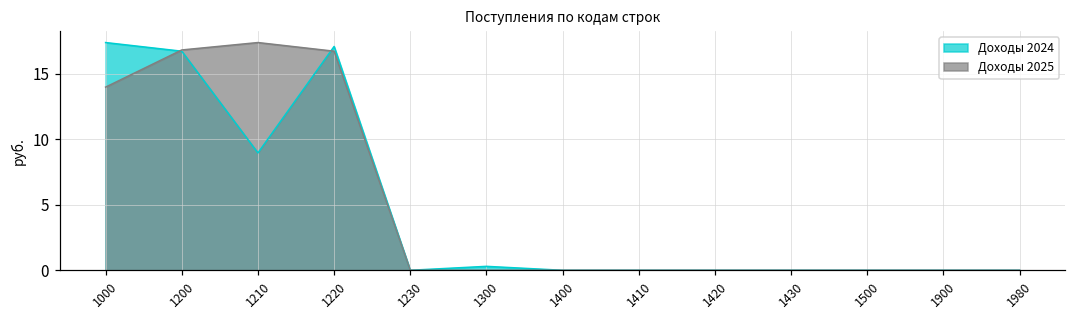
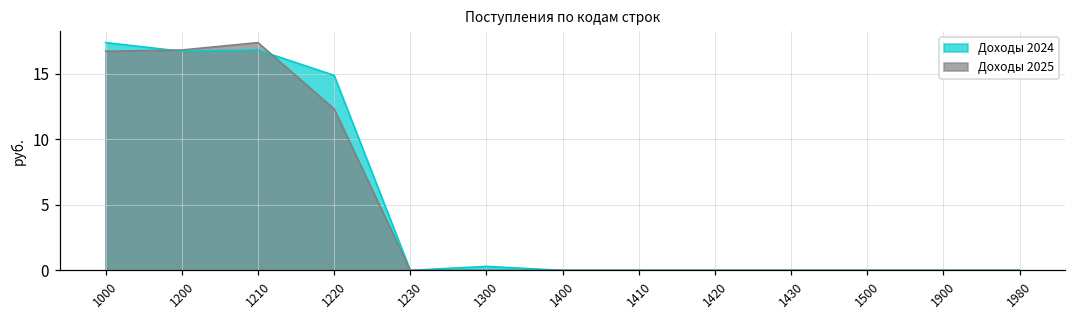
  {
    "Доходы 2024": {
      "1000": 17.4,
-     "1210": 9.0,
-     "1220": 17.1,
+     "1210": 16.8,
+     "1220": 14.9,
      "1300": 0.3
    },
    "Доходы 2025": {
-     "1000": 14.0,
+     "1000": 16.7,
      "1210": 17.4,
-     "1220": 16.7,
+     "1220": 12.3,
      "1300": 0.0
    }
  }
